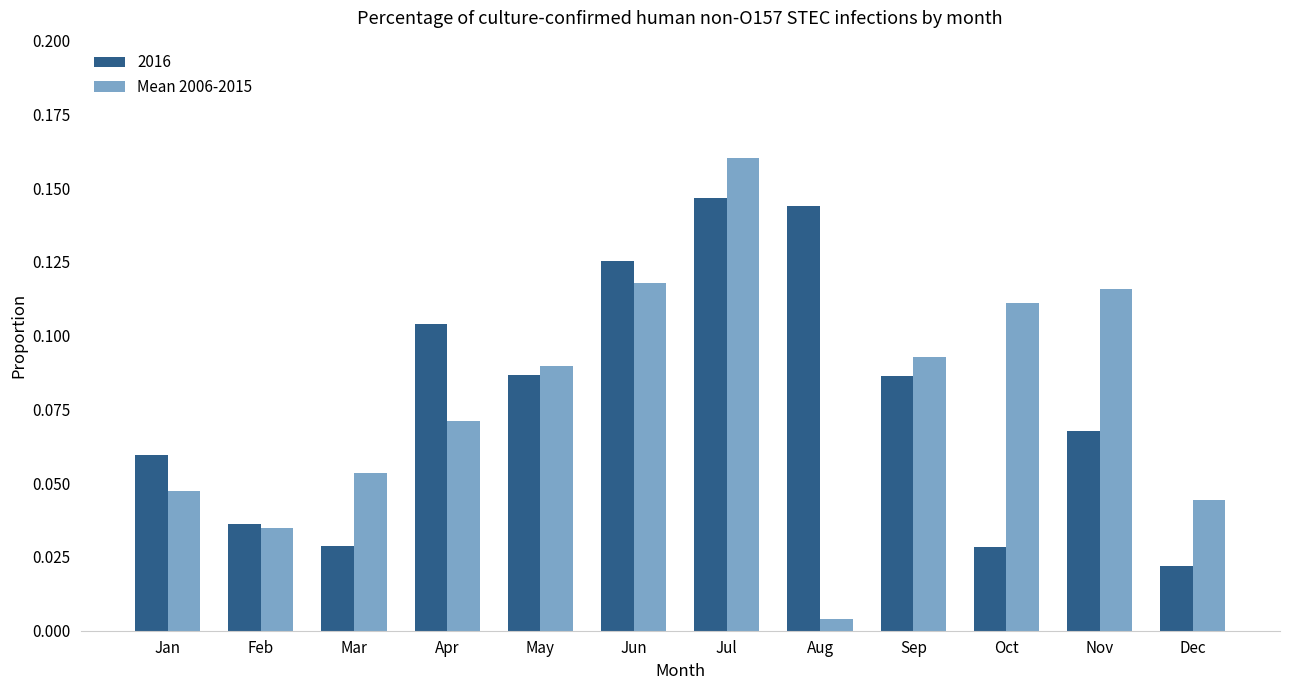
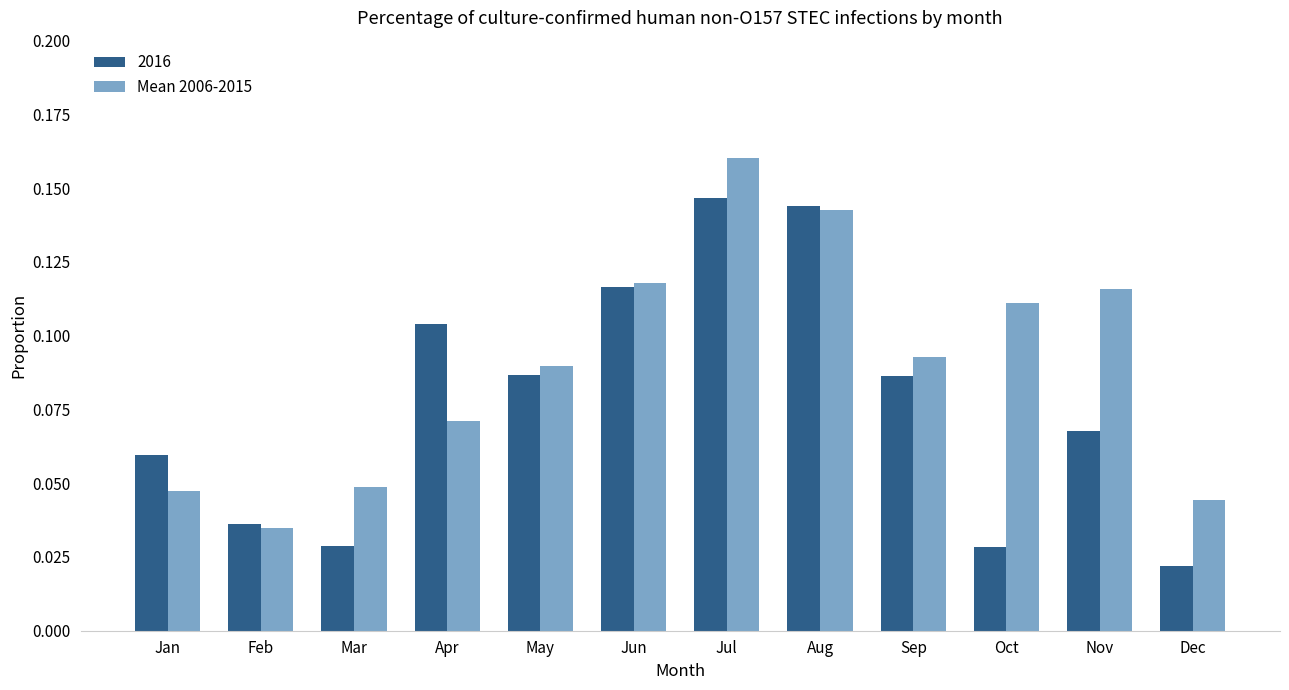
  {
    "2016": {
      "Jan": 0.060,
      "Feb": 0.036,
      "Mar": 0.029,
      "Apr": 0.104,
      "May": 0.087,
-     "Jun": 0.125,
+     "Jun": 0.116,
      "Jul": 0.147,
      "Aug": 0.144,
      "Sep": 0.086,
      "Oct": 0.028,
      "Nov": 0.068,
      "Dec": 0.022
    },
    "Mean 2006-2015": {
      "Jan": 0.048,
      "Feb": 0.035,
-     "Mar": 0.053,
+     "Mar": 0.049,
      "Apr": 0.071,
      "May": 0.090,
      "Jun": 0.118,
      "Jul": 0.160,
-     "Aug": 0.004,
+     "Aug": 0.143,
      "Sep": 0.093,
      "Oct": 0.111,
      "Nov": 0.116,
      "Dec": 0.044
    }
  }
